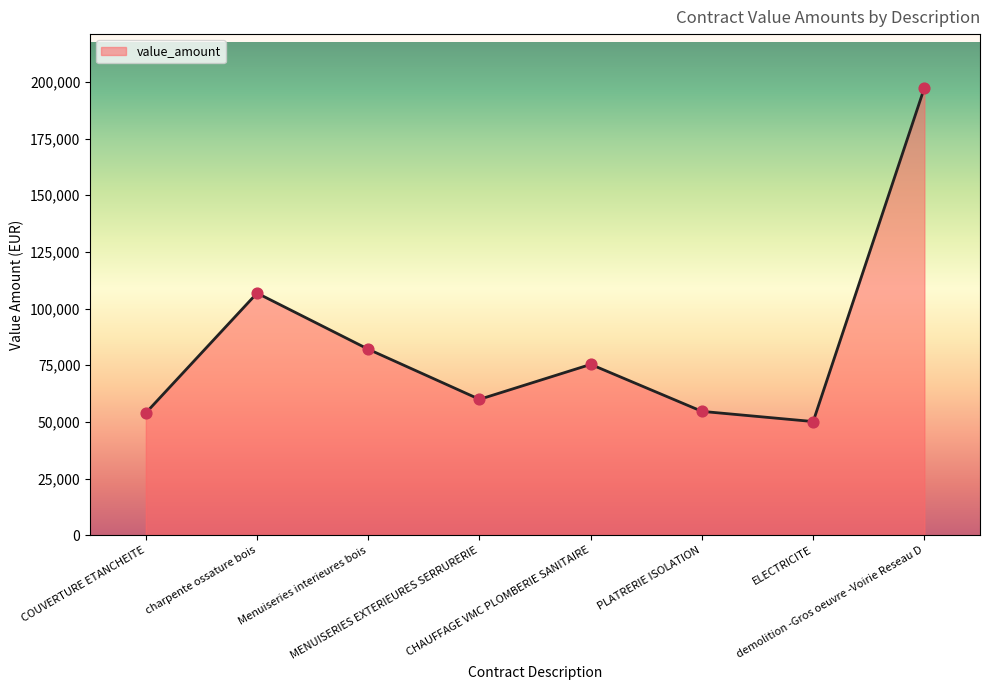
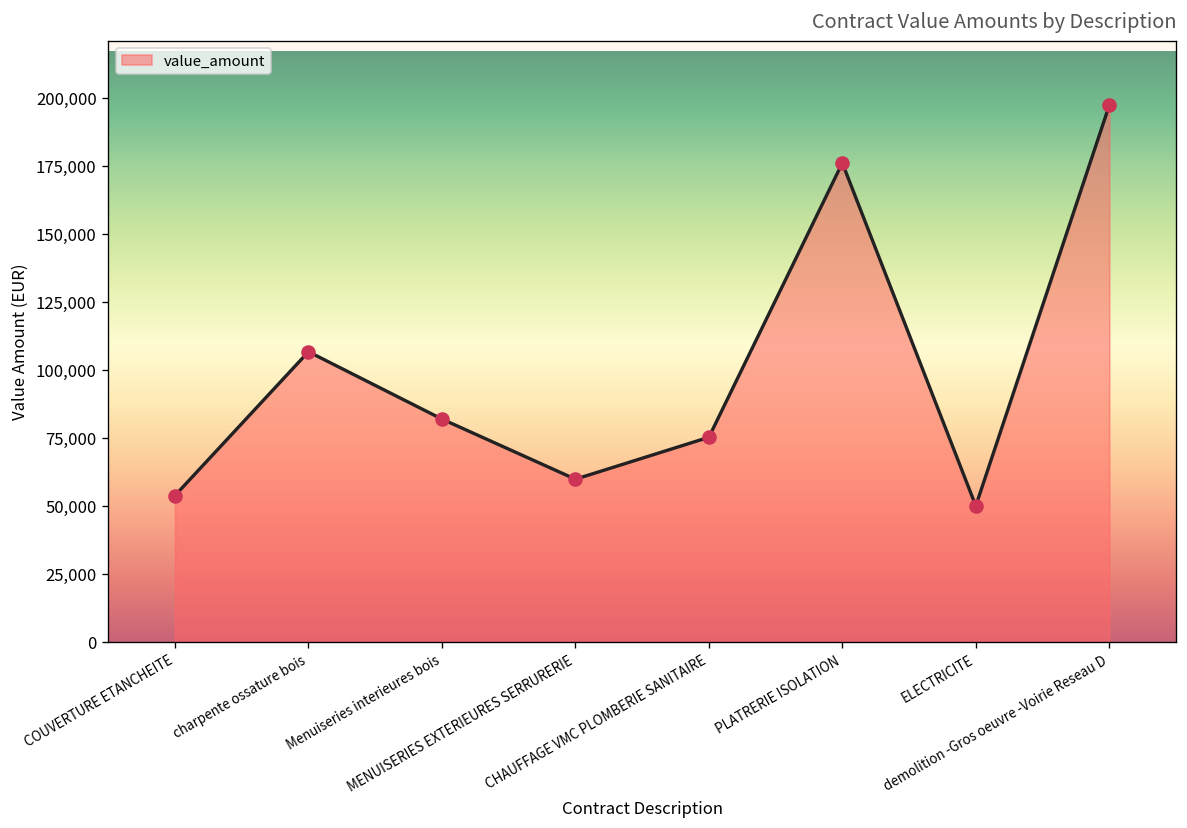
  {
    "COUVERTURE ETANCHEITE": "54,000",
    "charpente ossature bois": "107,000",
    "Menuiseries interieures bois": "82,000",
    "MENUISERIES EXTERIEURES SERRURERIE": "60,000",
    "CHAUFFAGE VMC PLOMBERIE SANITAIRE": "75,000",
-   "PLATRERIE ISOLATION": "55,000",
+   "PLATRERIE ISOLATION": "176,000",
    "ELECTRICITE": "50,000",
    "demolition -Gros oeuvre -Voirie Reseau D": "197,000"
  }
